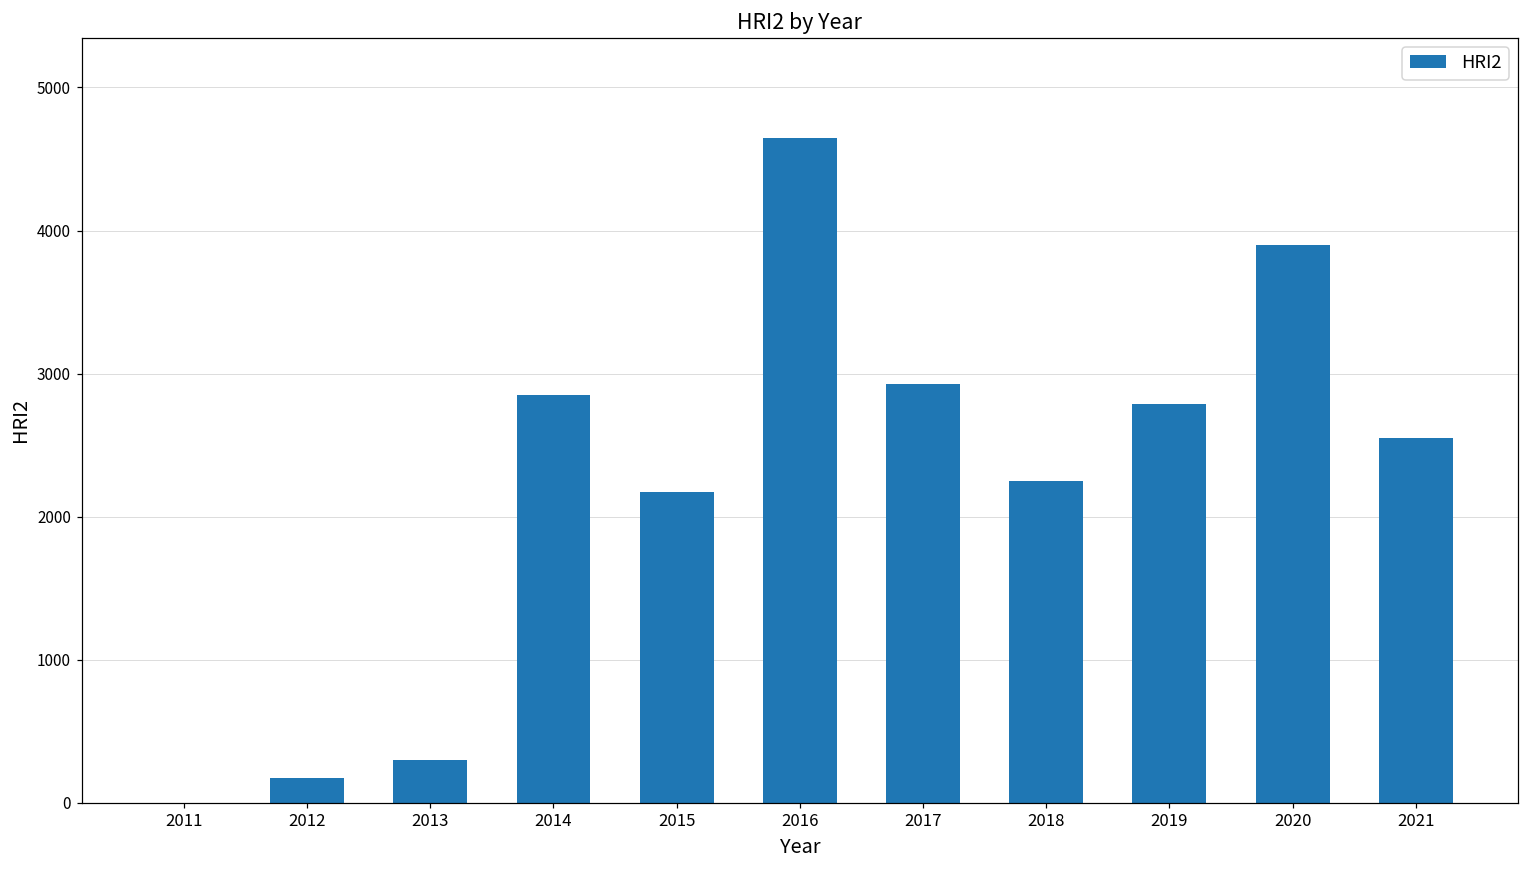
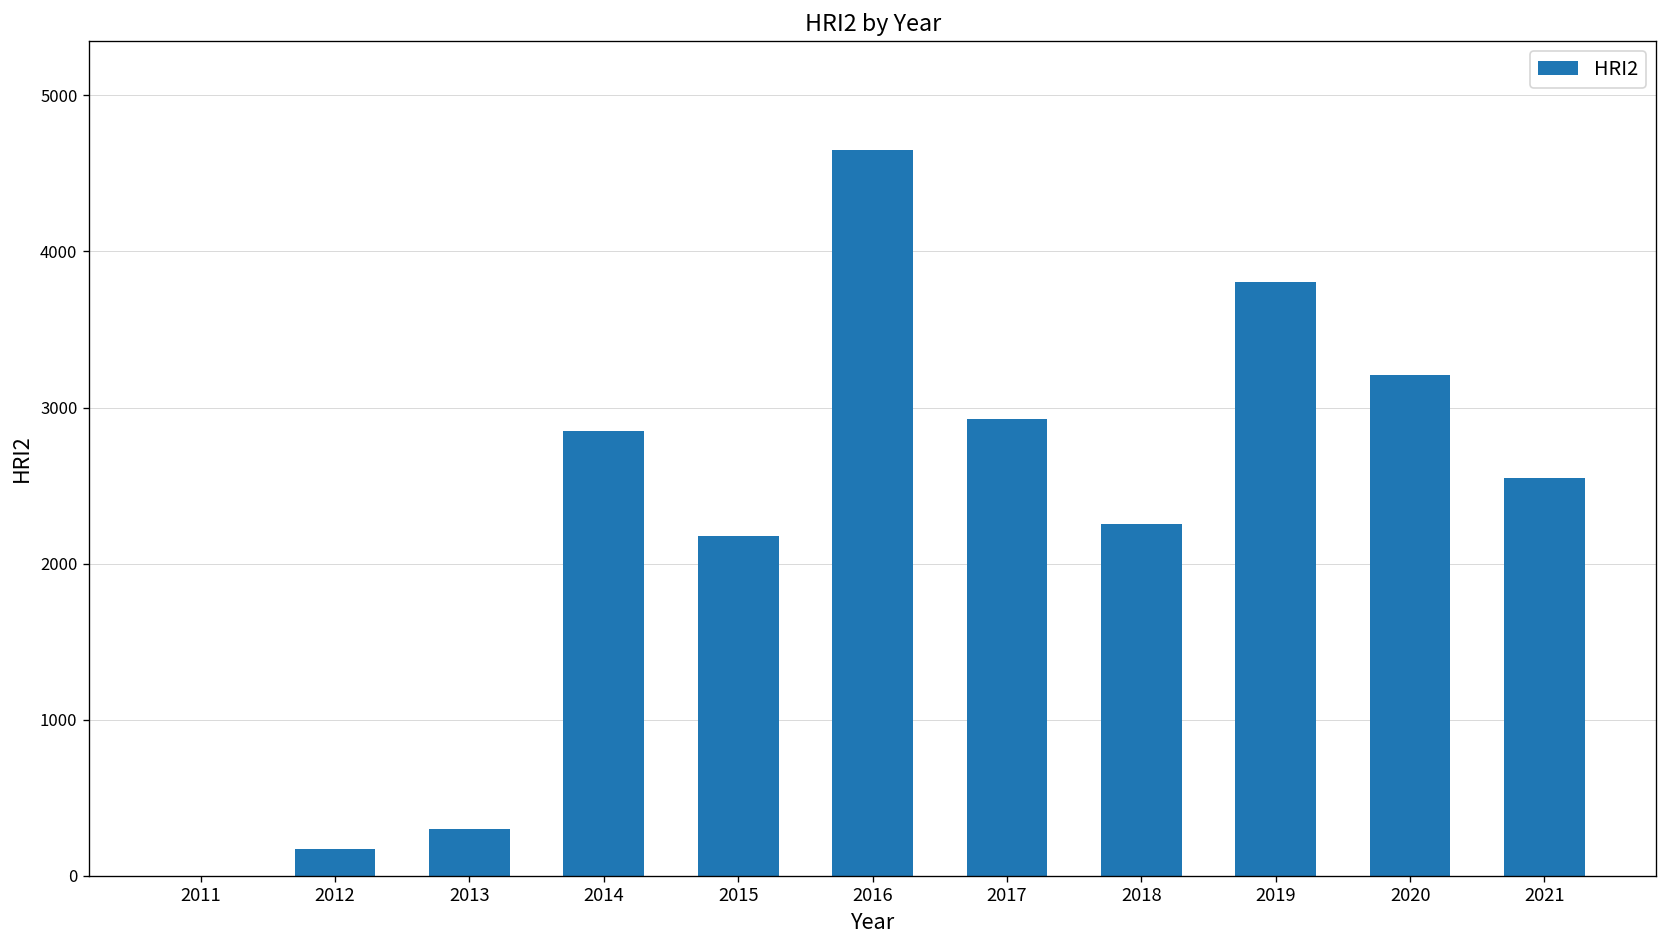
  {
    "2011": 0,
    "2012": 170,
    "2013": 300,
    "2014": 2850,
    "2015": 2180,
    "2016": 4650,
    "2017": 2930,
    "2018": 2250,
-   "2019": 2780,
-   "2020": 3900,
+   "2019": 3810,
+   "2020": 3210,
    "2021": 2550
  }
